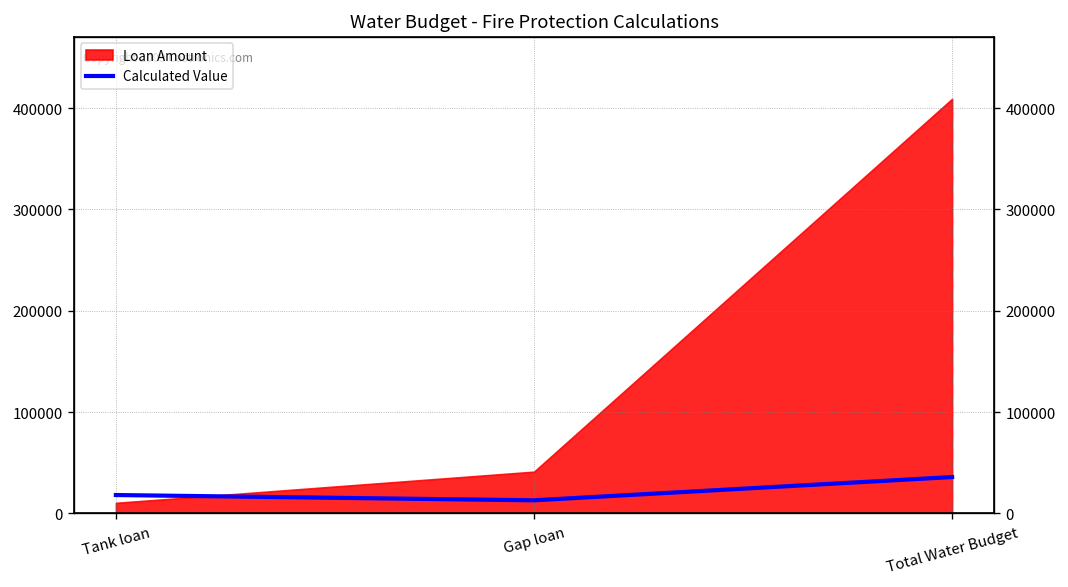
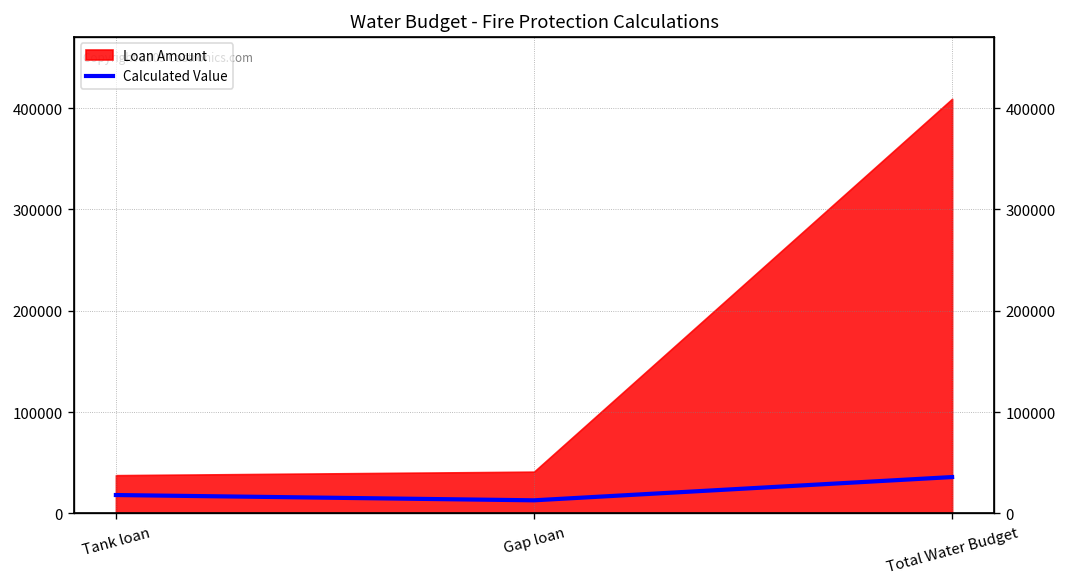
  {
    "Loan Amount": {
-     "Tank loan": 10000,
+     "Tank loan": 40000,
      "Gap loan": 40000,
      "Total Water Budget": 410000
    },
    "Calculated Value": {
      "Tank loan": 20000,
      "Gap loan": 10000,
      "Total Water Budget": 40000
    }
  }
